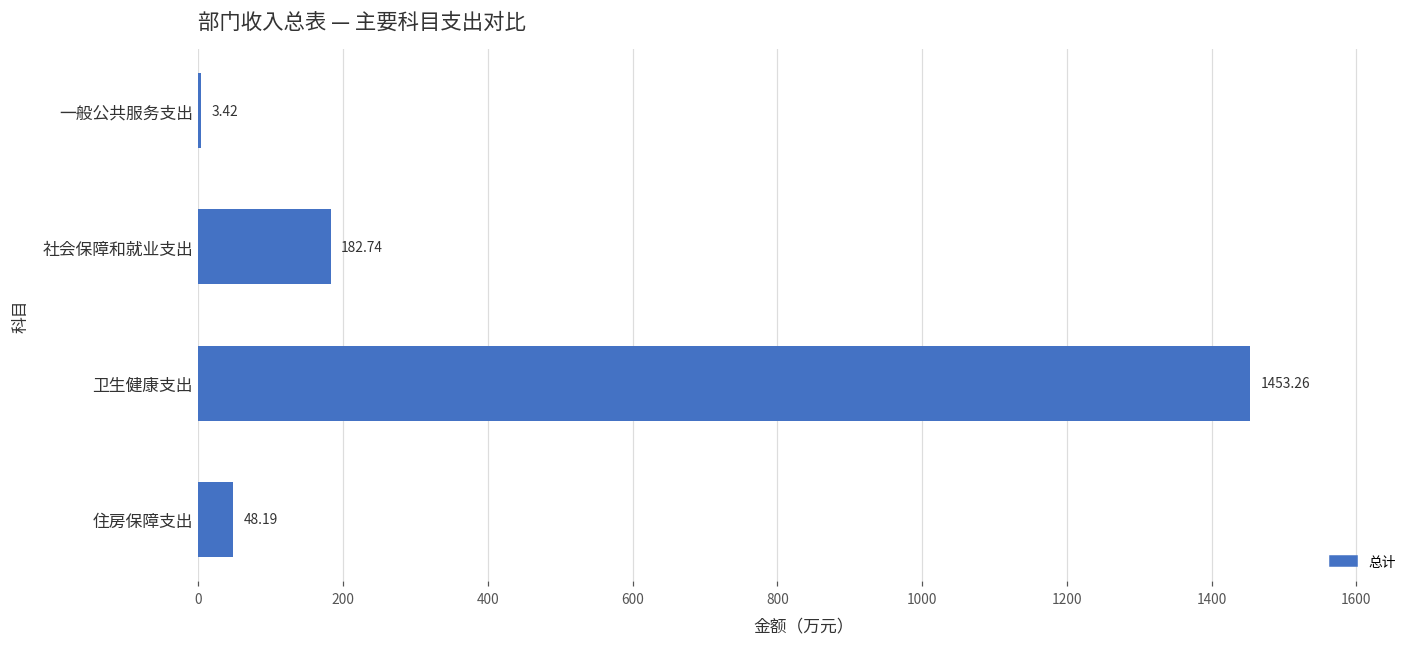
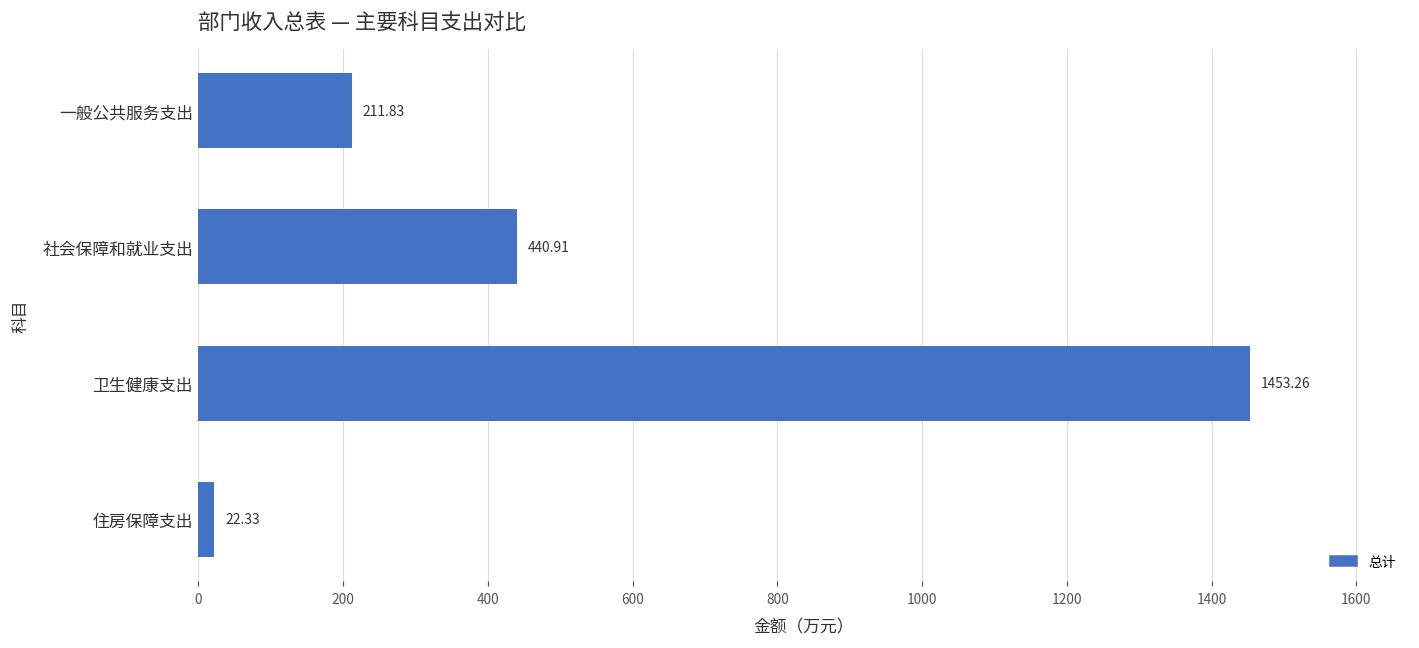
  {
-   "一般公共服务支出": 3.42,
-   "社会保障和就业支出": 182.74,
+   "一般公共服务支出": 211.83,
+   "社会保障和就业支出": 440.91,
    "卫生健康支出": 1453.26,
-   "住房保障支出": 48.19
+   "住房保障支出": 22.33
  }
